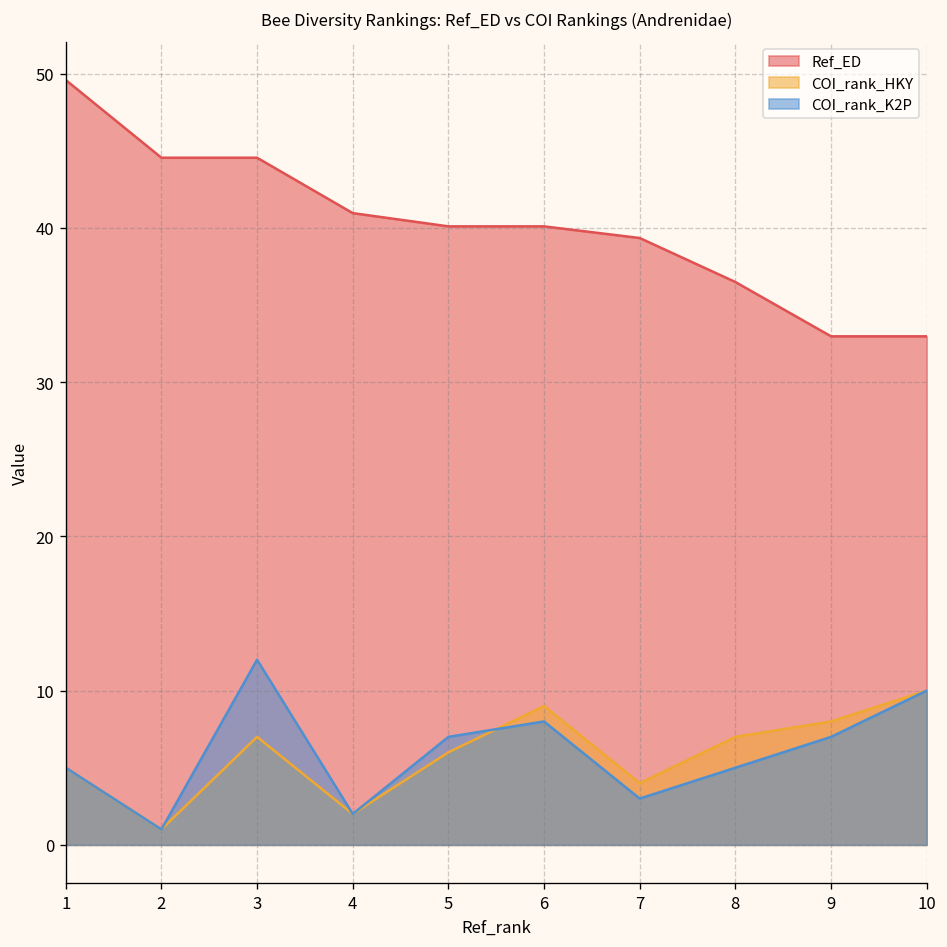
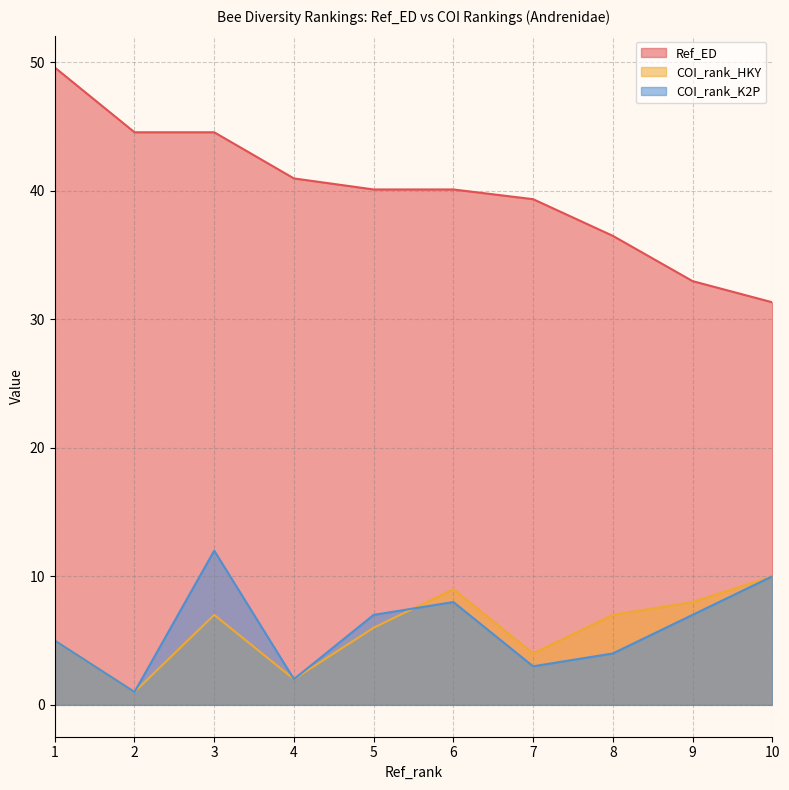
  {
    "Ref_ED": {
      "1": 49.6,
      "2": 44.6,
      "3": 44.6,
      "4": 41.0,
      "5": 40.1,
      "6": 40.1,
      "7": 39.3,
      "8": 36.5,
      "9": 33.0,
-     "10": 33.0
+     "10": 31.3
    },
    "COI_rank_HKY": {
      "3": 7.0,
      "5": 6.0,
      "6": 9.0,
      "7": 4.0,
      "8": 7.0,
      "9": 8.0
    },
    "COI_rank_K2P": {
      "3": 12,
      "5": 7,
      "6": 8,
      "7": 3,
-     "8": 5,
+     "8": 4,
      "9": 7
    }
  }
